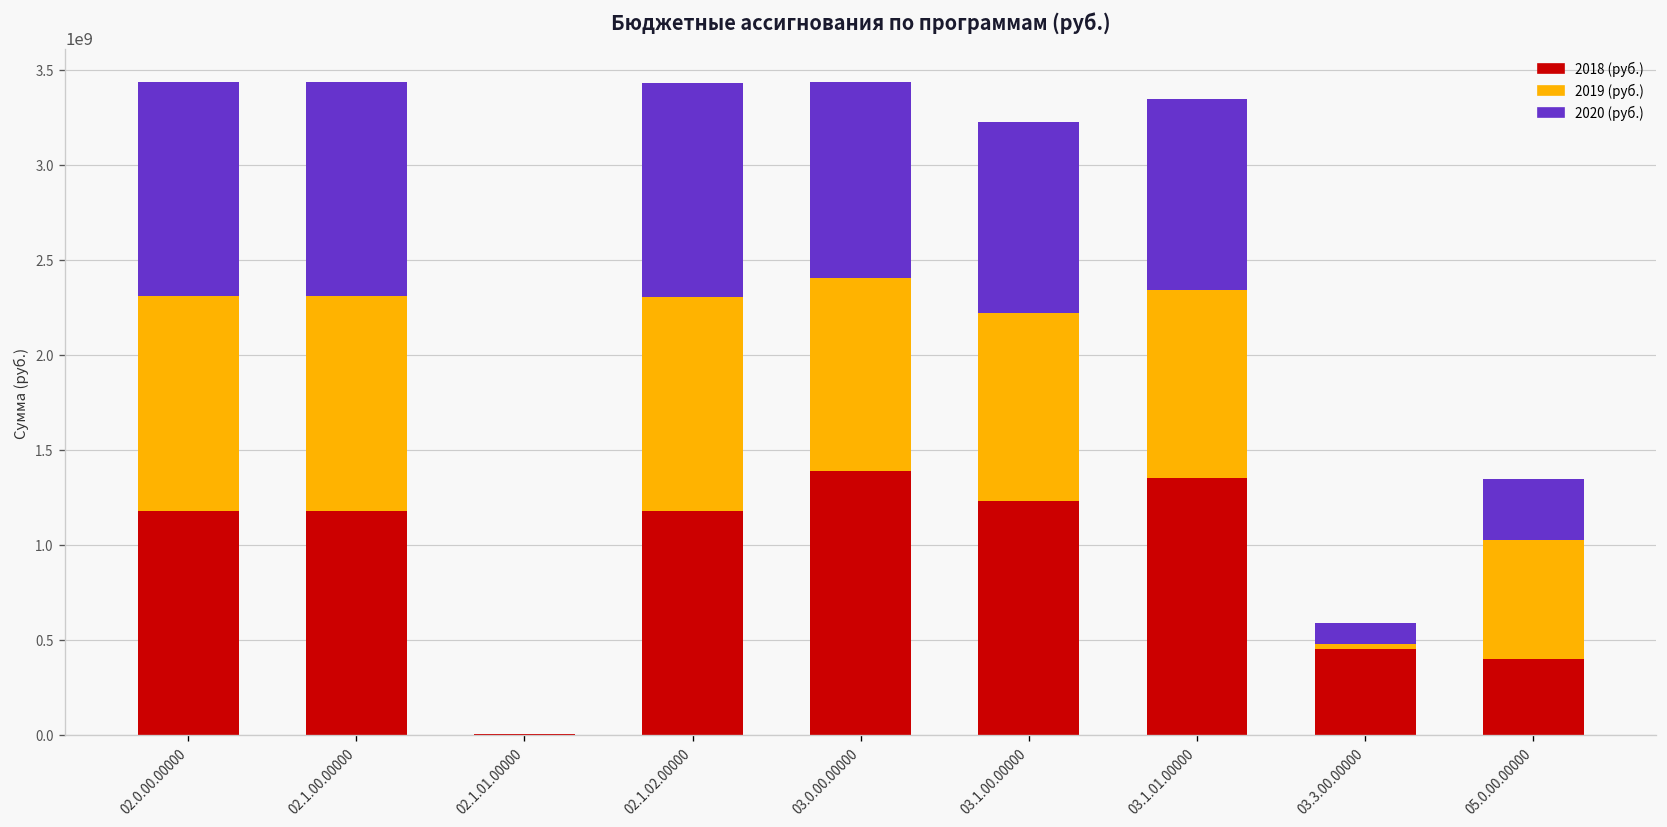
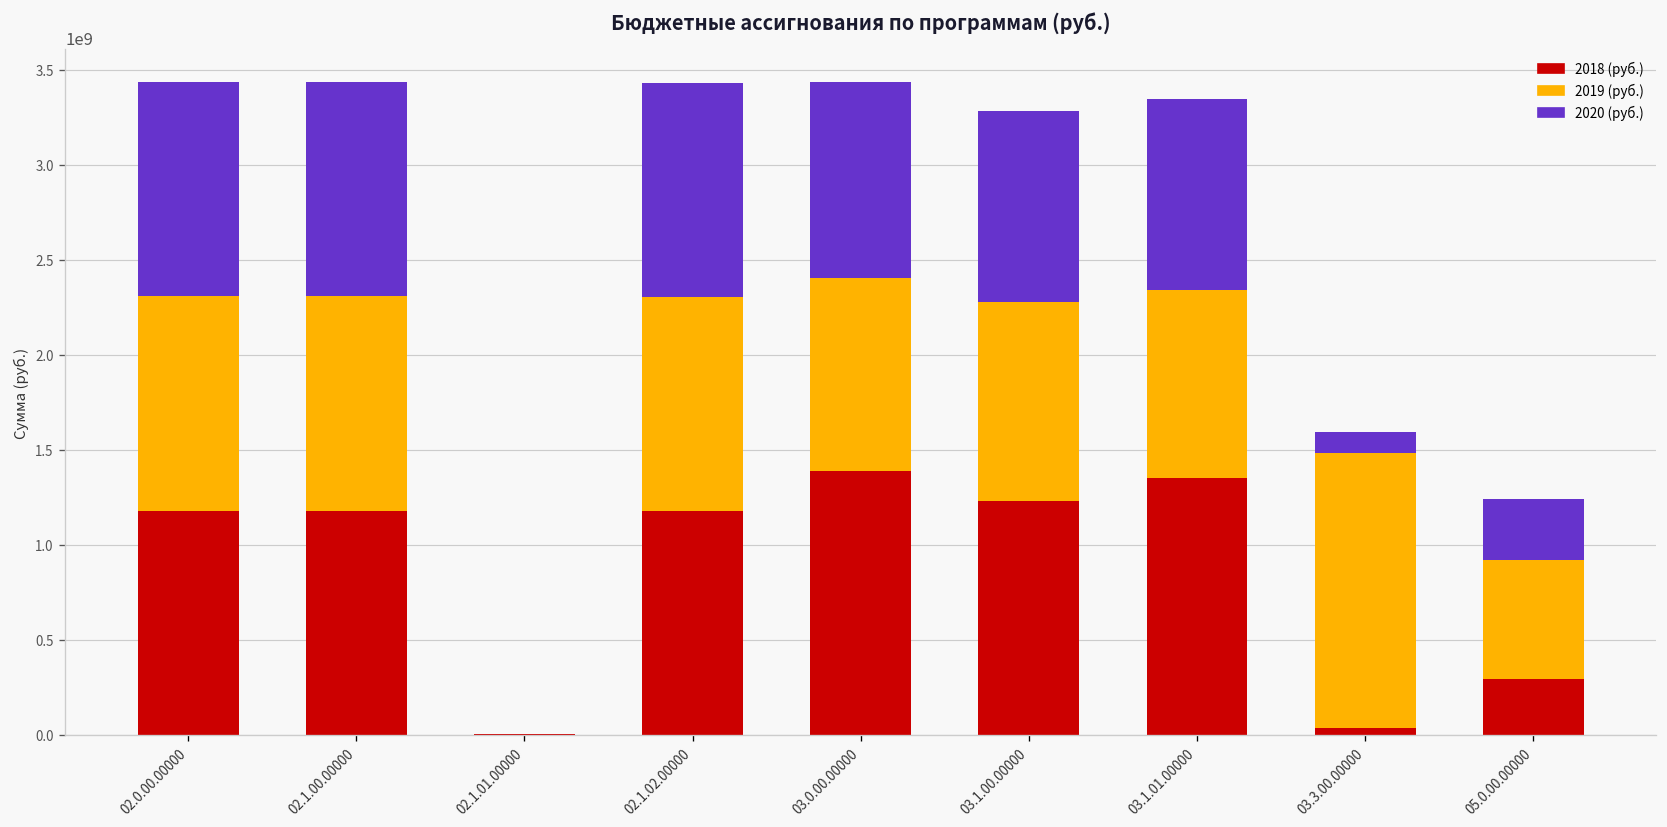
  {
    "2018 (руб.)": {
      "02.0.00.00000": 1180000000,
      "02.1.00.00000": 1180000000,
      "02.1.02.00000": 1180000000,
      "03.0.00.00000": 1390000000,
      "03.1.00.00000": 1230000000,
      "03.1.01.00000": 1350000000,
-     "03.3.00.00000": 450000000,
-     "05.0.00.00000": 400000000
+     "03.3.00.00000": 40000000,
+     "05.0.00.00000": 300000000
    },
    "2019 (руб.)": {
      "02.0.00.00000": 1130000000,
      "02.1.00.00000": 1130000000,
      "02.1.02.00000": 1130000000,
      "03.0.00.00000": 1020000000,
-     "03.1.00.00000": 990000000,
+     "03.1.00.00000": 1050000000,
      "03.1.01.00000": 990000000,
-     "03.3.00.00000": 30000000,
+     "03.3.00.00000": 1450000000,
      "05.0.00.00000": 620000000
    },
    "2020 (руб.)": {
      "02.0.00.00000": 1130000000,
      "02.1.00.00000": 1130000000,
      "02.1.02.00000": 1130000000,
      "03.0.00.00000": 1030000000,
      "03.1.00.00000": 1010000000,
      "03.1.01.00000": 1010000000,
      "03.3.00.00000": 110000000,
      "05.0.00.00000": 320000000
    }
  }
